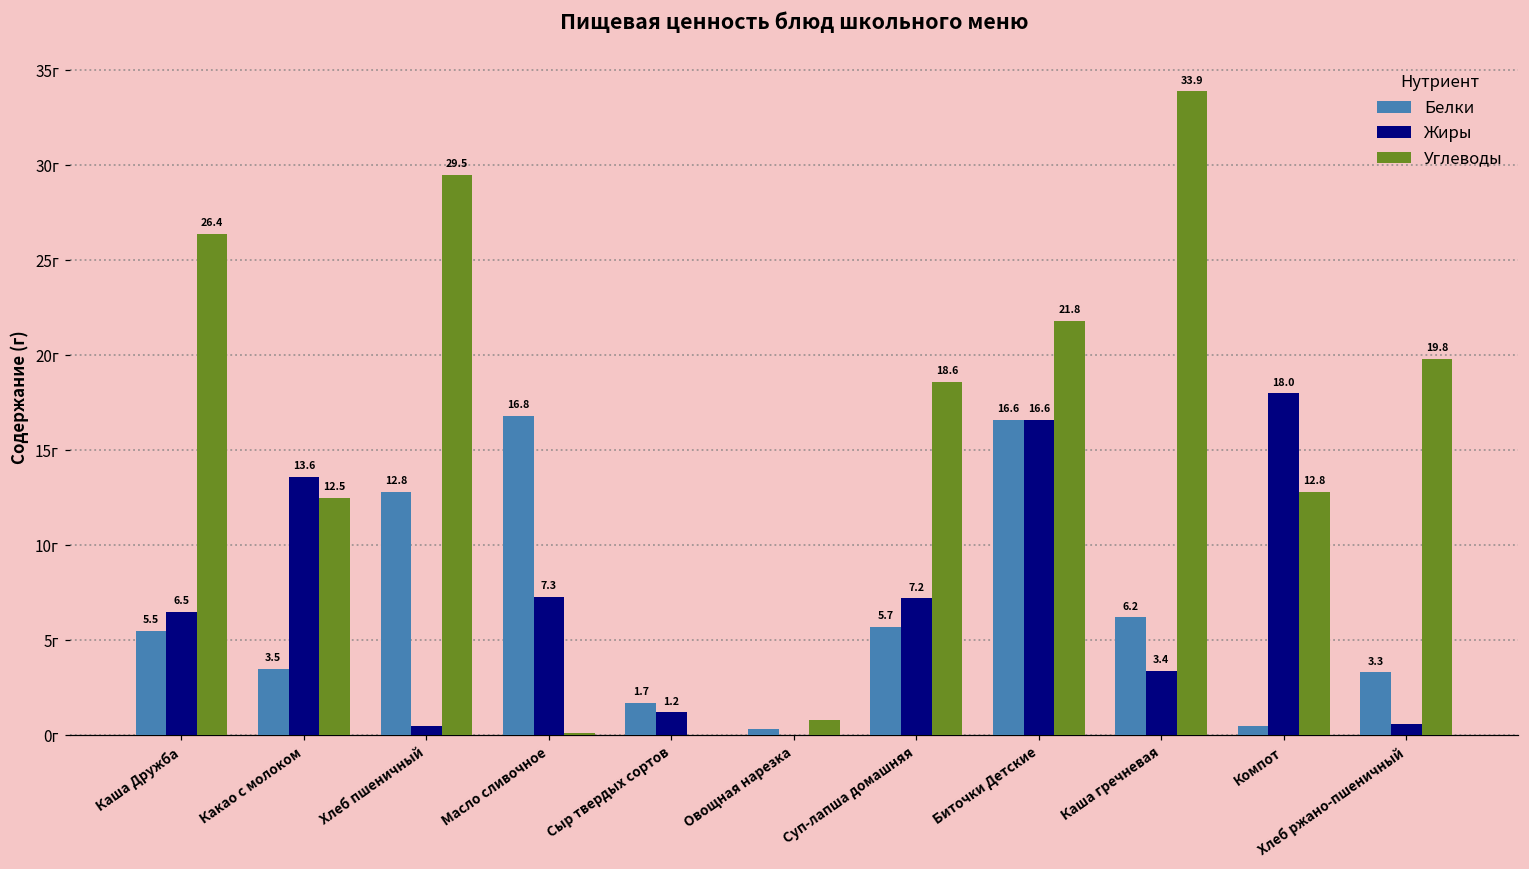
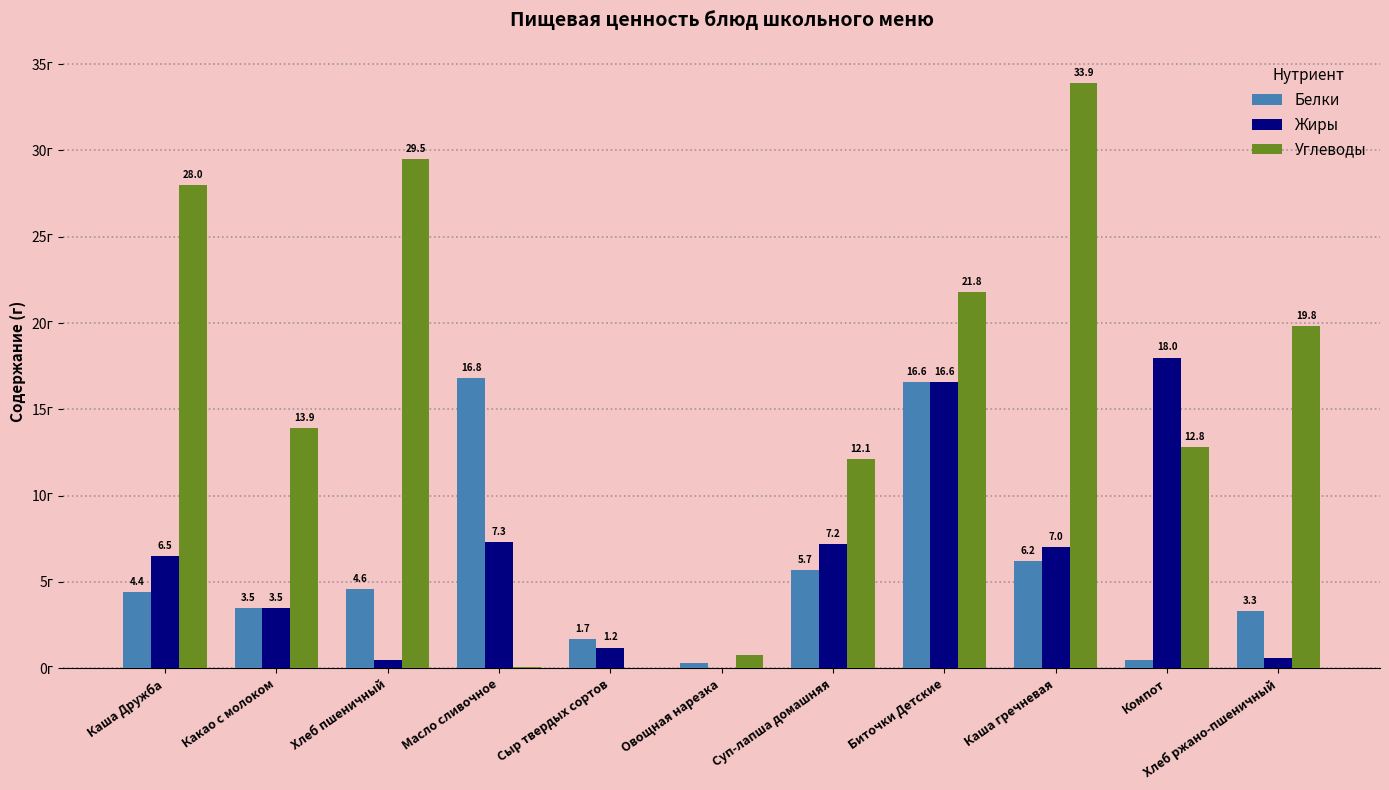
  {
    "Белки": {
-     "Каша Дружба": 5.5,
+     "Каша Дружба": 4.4,
      "Какао с молоком": 3.5,
-     "Хлеб пшеничный": 12.8,
+     "Хлеб пшеничный": 4.6,
      "Масло сливочное": 16.8,
      "Сыр твердых сортов": 1.7,
      "Суп-лапша домашняя": 5.7,
      "Биточки Детские": 16.6,
      "Каша гречневая": 6.2,
      "Хлеб ржано-пшеничный": 3.3
    },
    "Жиры": {
      "Каша Дружба": 6.5,
-     "Какао с молоком": 13.6,
+     "Какао с молоком": 3.5,
      "Масло сливочное": 7.3,
      "Сыр твердых сортов": 1.2,
      "Суп-лапша домашняя": 7.2,
      "Биточки Детские": 16.6,
-     "Каша гречневая": 3.4,
+     "Каша гречневая": 7.0,
      "Компот": 18.0
    },
    "Углеводы": {
-     "Каша Дружба": 26.4,
-     "Какао с молоком": 12.5,
+     "Каша Дружба": 28.0,
+     "Какао с молоком": 13.9,
      "Хлеб пшеничный": 29.5,
-     "Суп-лапша домашняя": 18.6,
+     "Суп-лапша домашняя": 12.1,
      "Биточки Детские": 21.8,
      "Каша гречневая": 33.9,
      "Компот": 12.8,
      "Хлеб ржано-пшеничный": 19.8
    }
  }
